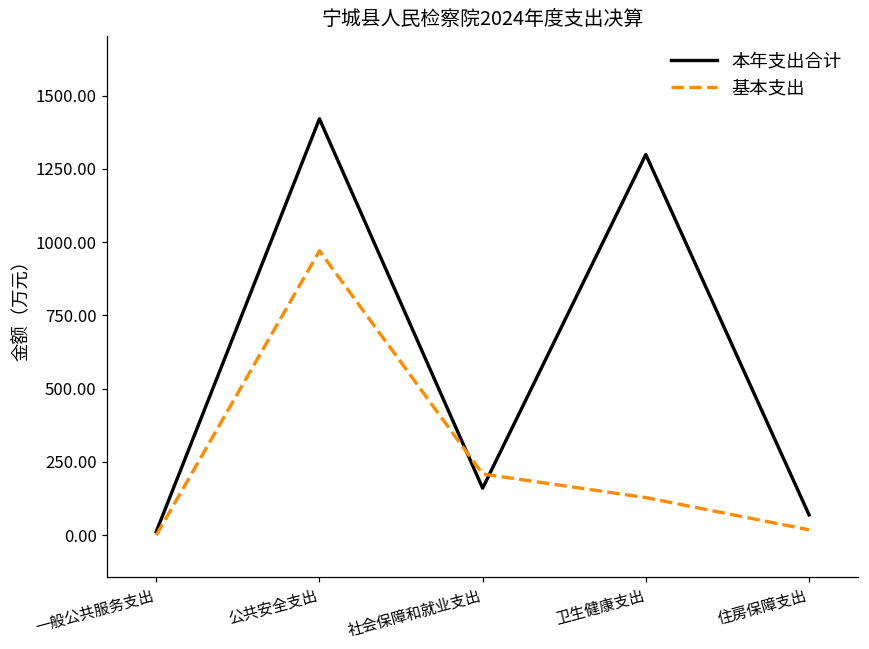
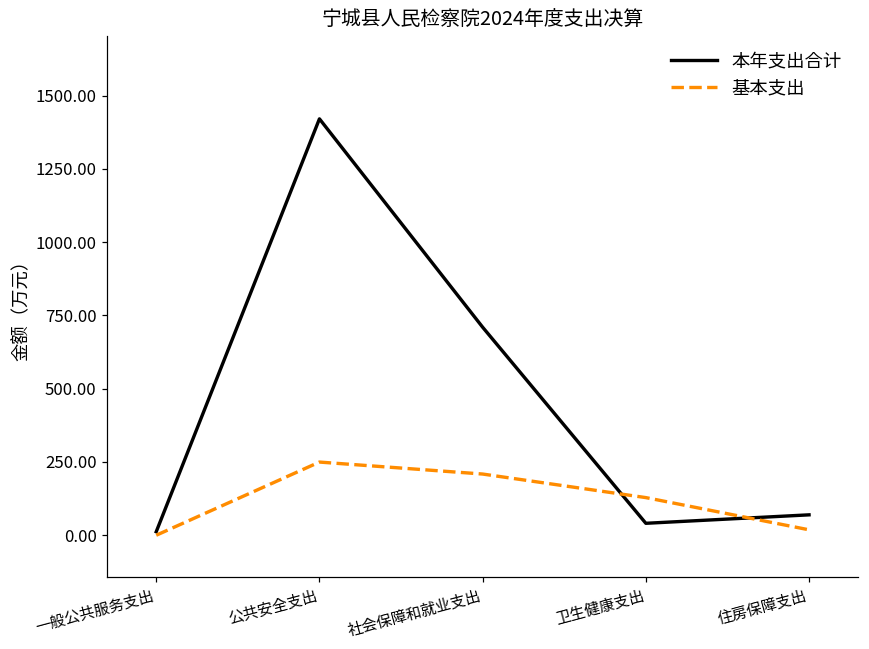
  {
    "本年支出合计": {
      "一般公共服务支出": 10,
      "公共安全支出": 1420,
-     "社会保障和就业支出": 160,
-     "卫生健康支出": 1300,
+     "社会保障和就业支出": 710,
+     "卫生健康支出": 40,
      "住房保障支出": 70
    },
    "基本支出": {
      "一般公共服务支出": 0,
-     "公共安全支出": 970,
+     "公共安全支出": 250,
      "社会保障和就业支出": 210,
      "卫生健康支出": 130,
      "住房保障支出": 20
    }
  }
